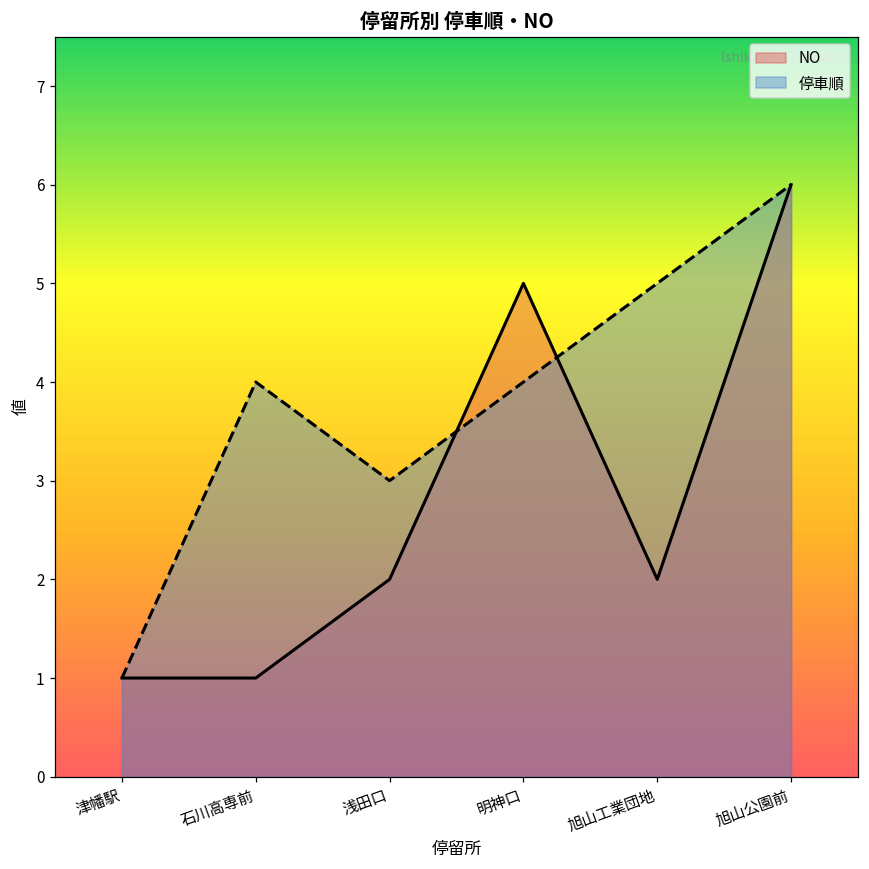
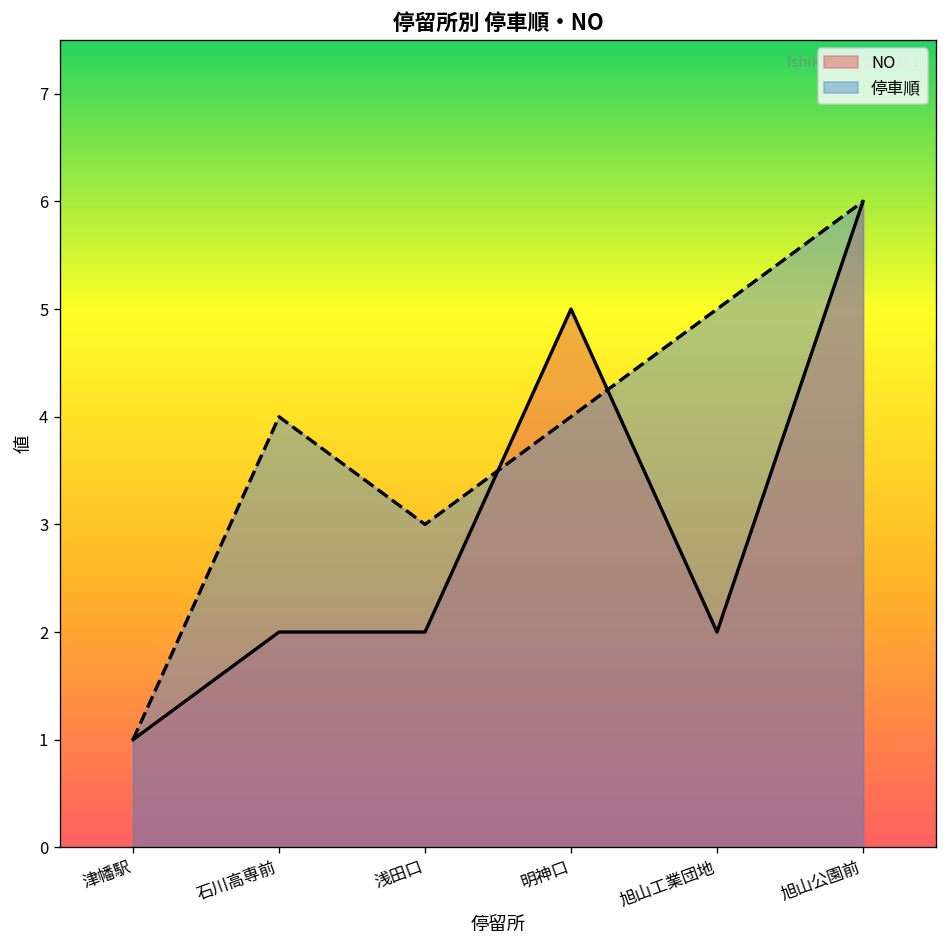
  {
    "NO": {
-     "石川高専前": 1,
+     "石川高専前": 2,
      "浅田口": 2,
      "明神口": 5,
      "旭山工業団地": 2
    },
    "停車順": {
      "石川高専前": 4,
      "浅田口": 3,
      "明神口": 4,
      "旭山工業団地": 5
    }
  }
